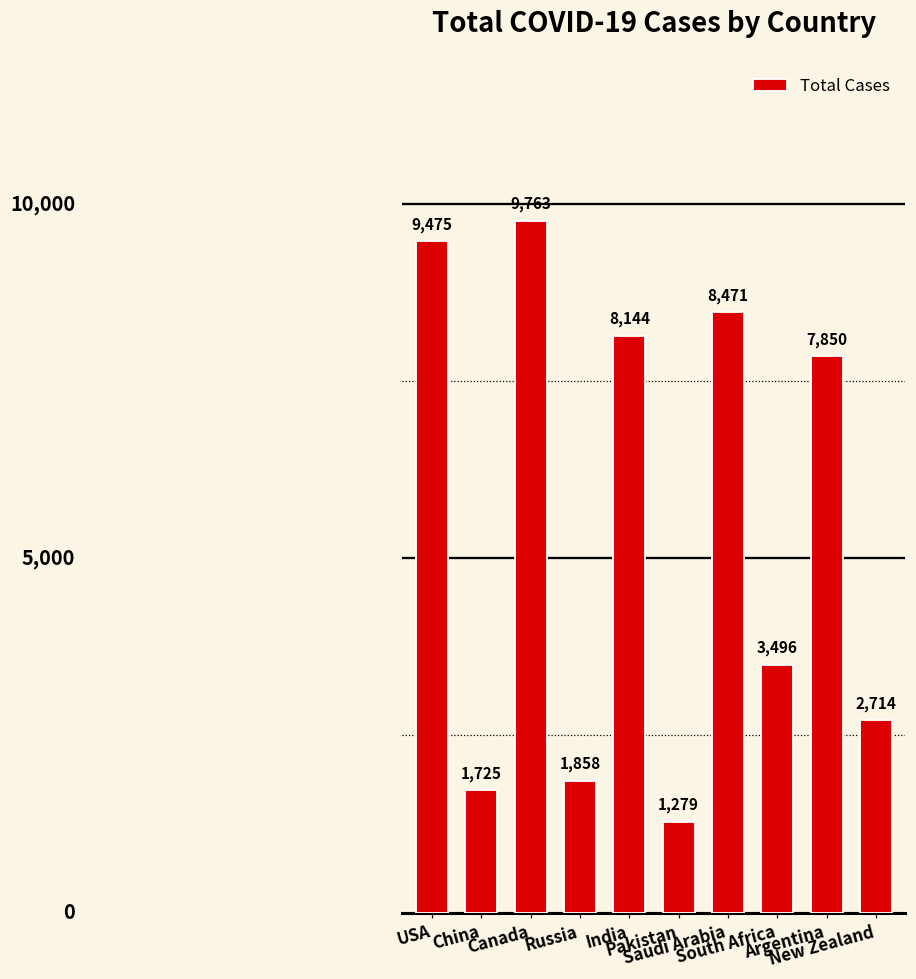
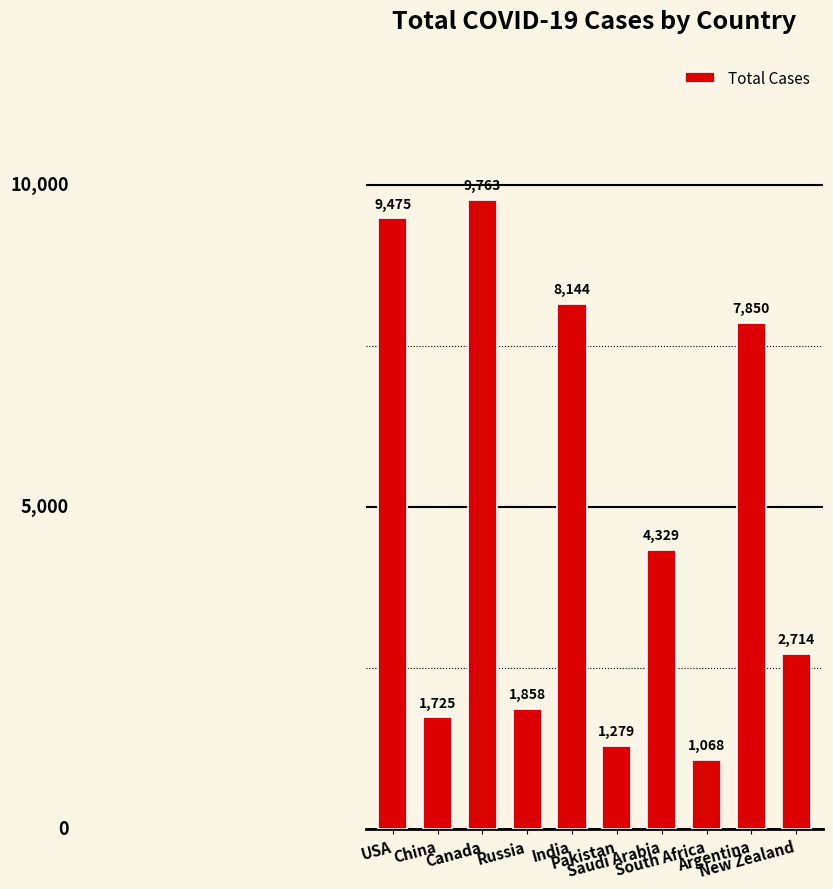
  {
    "USA": "9,475",
    "China": "1,725",
    "Canada": "9,763",
    "Russia": "1,858",
    "India": "8,144",
    "Pakistan": "1,279",
-   "Saudi Arabia": "8,471",
-   "South Africa": "3,496",
+   "Saudi Arabia": "4,329",
+   "South Africa": "1,068",
    "Argentina": "7,850",
    "New Zealand": "2,714"
  }
